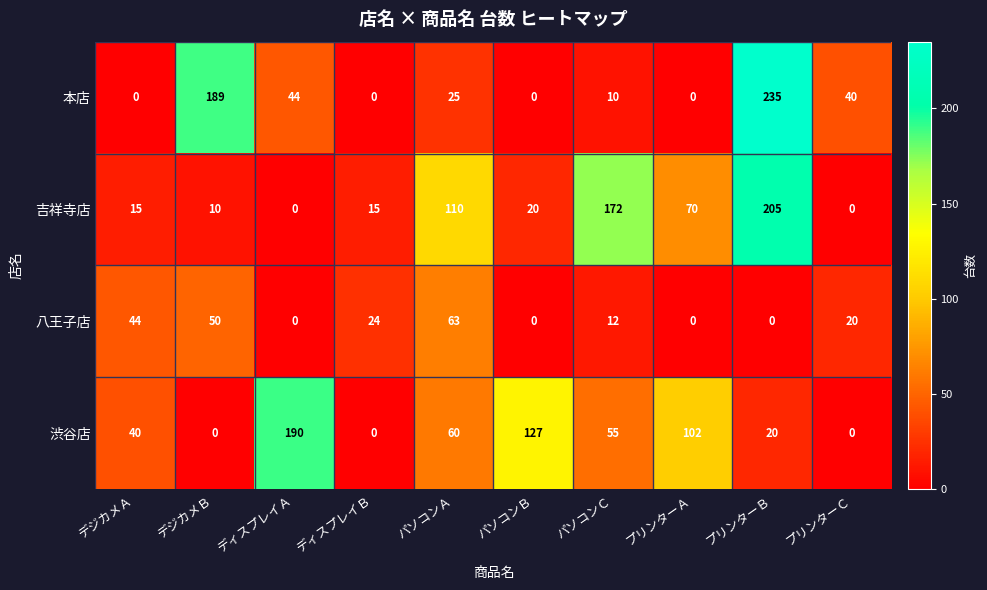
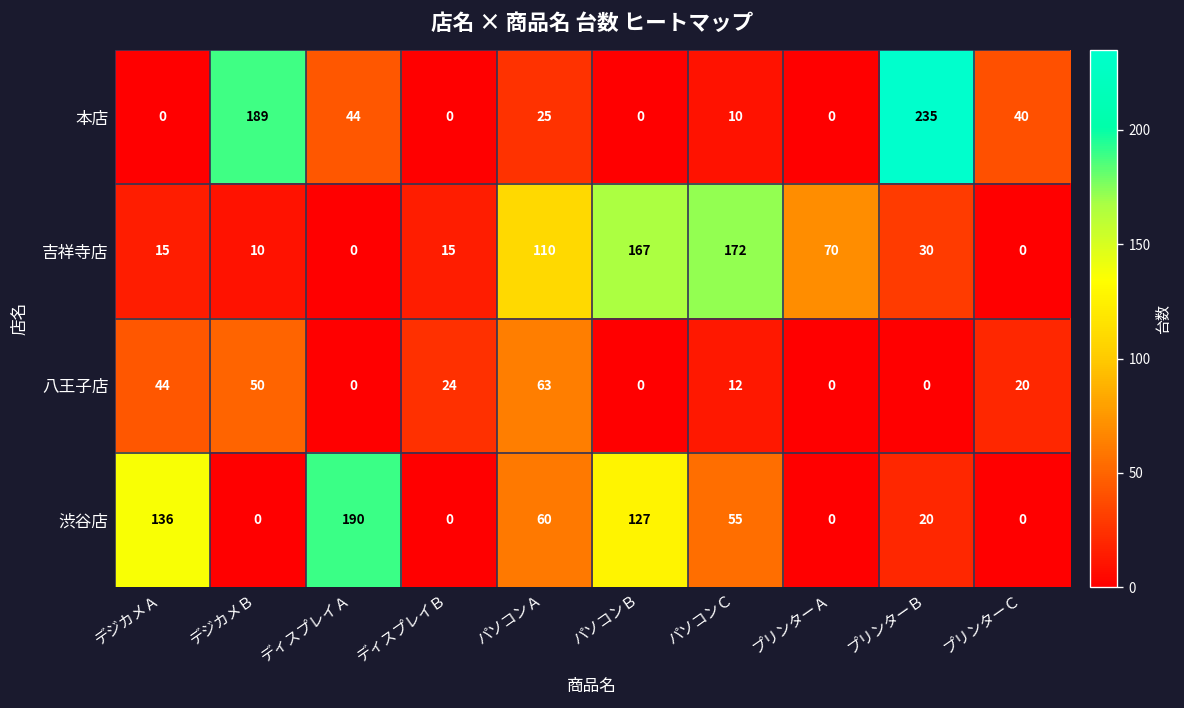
  {
    "本店": {
      "デジカメＡ": 0,
      "デジカメＢ": 189,
      "ディスプレイＡ": 44,
      "ディスプレイＢ": 0,
      "パソコンＡ": 25,
      "パソコンＢ": 0,
      "パソコンＣ": 10,
      "プリンターＡ": 0,
      "プリンターＢ": 235,
      "プリンターＣ": 40
    },
    "吉祥寺店": {
      "デジカメＡ": 15,
      "デジカメＢ": 10,
      "ディスプレイＡ": 0,
      "ディスプレイＢ": 15,
      "パソコンＡ": 110,
-     "パソコンＢ": 20,
+     "パソコンＢ": 167,
      "パソコンＣ": 172,
      "プリンターＡ": 70,
-     "プリンターＢ": 205,
+     "プリンターＢ": 30,
      "プリンターＣ": 0
    },
    "八王子店": {
      "デジカメＡ": 44,
      "デジカメＢ": 50,
      "ディスプレイＡ": 0,
      "ディスプレイＢ": 24,
      "パソコンＡ": 63,
      "パソコンＢ": 0,
      "パソコンＣ": 12,
      "プリンターＡ": 0,
      "プリンターＢ": 0,
      "プリンターＣ": 20
    },
    "渋谷店": {
-     "デジカメＡ": 40,
+     "デジカメＡ": 136,
      "デジカメＢ": 0,
      "ディスプレイＡ": 190,
      "ディスプレイＢ": 0,
      "パソコンＡ": 60,
      "パソコンＢ": 127,
      "パソコンＣ": 55,
-     "プリンターＡ": 102,
+     "プリンターＡ": 0,
      "プリンターＢ": 20,
      "プリンターＣ": 0
    }
  }
